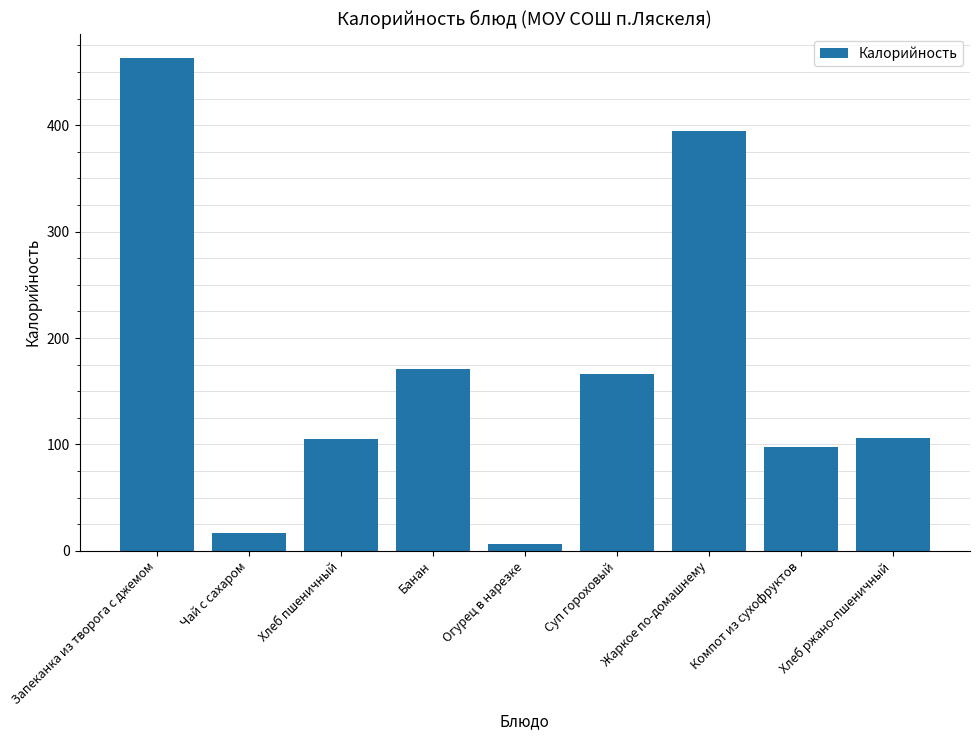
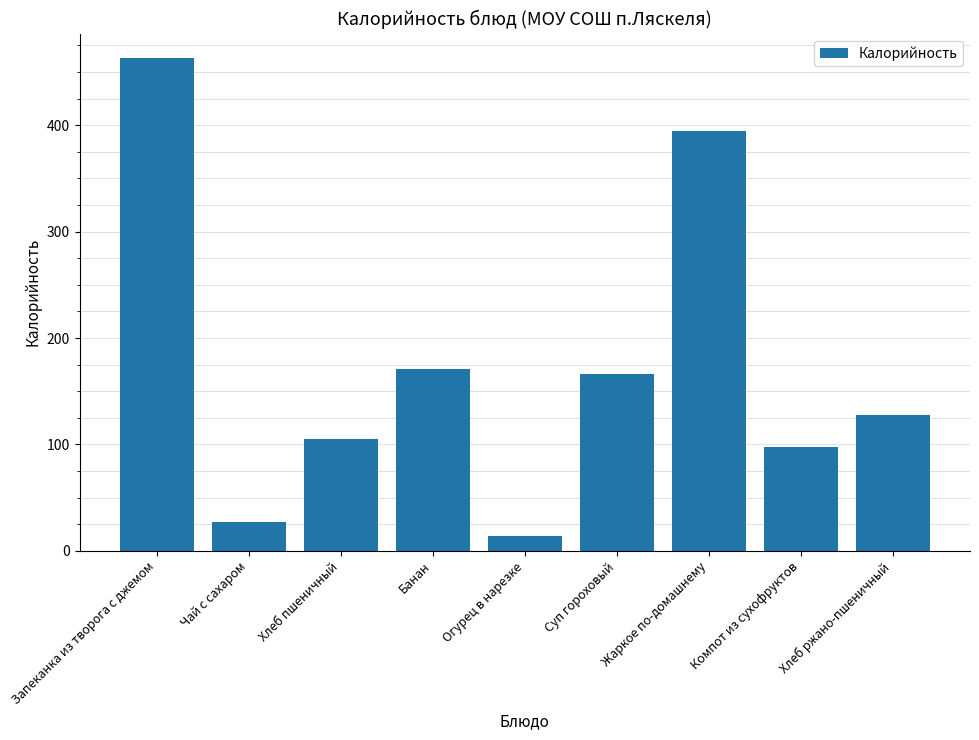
  {
    "Запеканка из творога с джемом": 463,
-   "Чай с сахаром": 17,
+   "Чай с сахаром": 27,
    "Хлеб пшеничный": 106,
    "Банан": 171,
-   "Огурец в нарезке": 6,
+   "Огурец в нарезке": 14,
    "Суп гороховый": 166,
    "Жаркое по-домашнему": 395,
    "Компот из сухофруктов": 98,
-   "Хлеб ржано-пшеничный": 106
+   "Хлеб ржано-пшеничный": 128
  }
